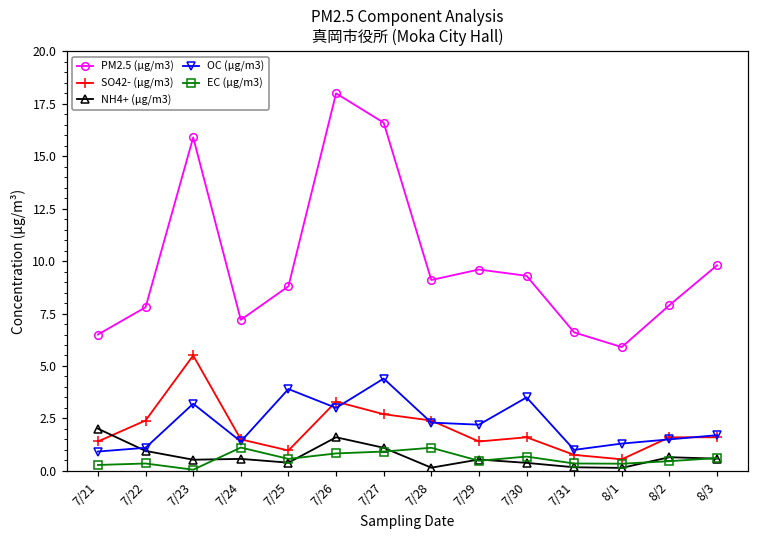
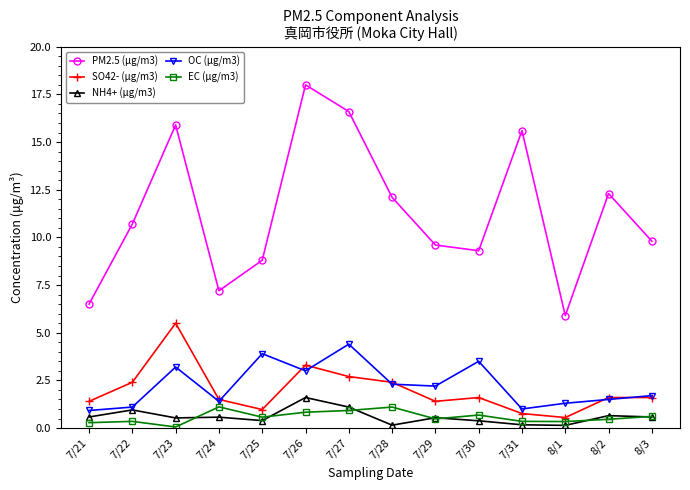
  {
    "PM2.5 (μg/m3)": {
      "7/21": 6.5,
-     "7/22": 7.8,
+     "7/22": 10.7,
      "7/23": 15.9,
      "7/24": 7.2,
      "7/25": 8.8,
      "7/26": 18.0,
      "7/27": 16.6,
-     "7/28": 9.1,
+     "7/28": 12.1,
      "7/29": 9.6,
      "7/30": 9.3,
-     "7/31": 6.6,
+     "7/31": 15.6,
      "8/1": 5.9,
-     "8/2": 7.9,
+     "8/2": 12.3,
      "8/3": 9.8
    },
    "SO42- (μg/m3)": {
      "7/21": 1.4,
      "7/22": 2.4,
      "7/23": 5.5,
      "7/25": 1.0,
      "7/26": 3.3,
      "7/27": 2.7,
      "7/29": 1.4,
      "7/30": 1.6,
      "7/31": 0.8,
      "8/1": 0.6
    },
    "NH4+ (μg/m3)": {
-     "7/21": 2.0,
+     "7/21": 0.6,
      "7/22": 1.0,
      "7/23": 0.5,
      "7/24": 0.6,
      "7/25": 0.4,
      "7/26": 1.6,
      "7/27": 1.1,
      "7/28": 0.2,
      "7/30": 0.4,
      "7/31": 0.2,
      "8/1": 0.1,
      "8/2": 0.7
    },
    "OC (μg/m3)": {
      "7/21": 0.9,
      "7/22": 1.1,
      "7/23": 3.2,
      "7/25": 3.9,
      "7/26": 3.0,
      "7/27": 4.4,
      "7/29": 2.2,
      "7/30": 3.5,
      "7/31": 1.0,
      "8/1": 1.3
    },
    "EC (μg/m3)": {
      "7/21": 0.3,
      "7/22": 0.4,
      "7/23": 0.1,
      "7/24": 1.1,
      "7/25": 0.6,
      "7/26": 0.8,
      "7/27": 0.9,
      "7/28": 1.1,
      "7/30": 0.7,
      "7/31": 0.4,
      "8/1": 0.3,
      "8/2": 0.5
    }
  }
